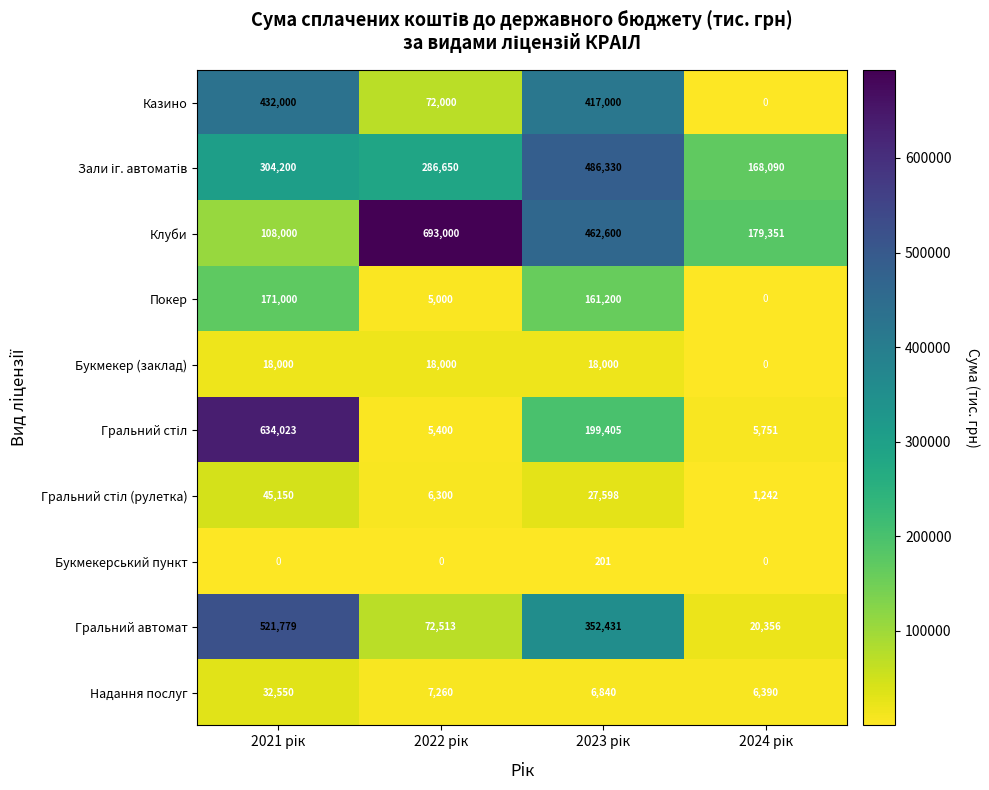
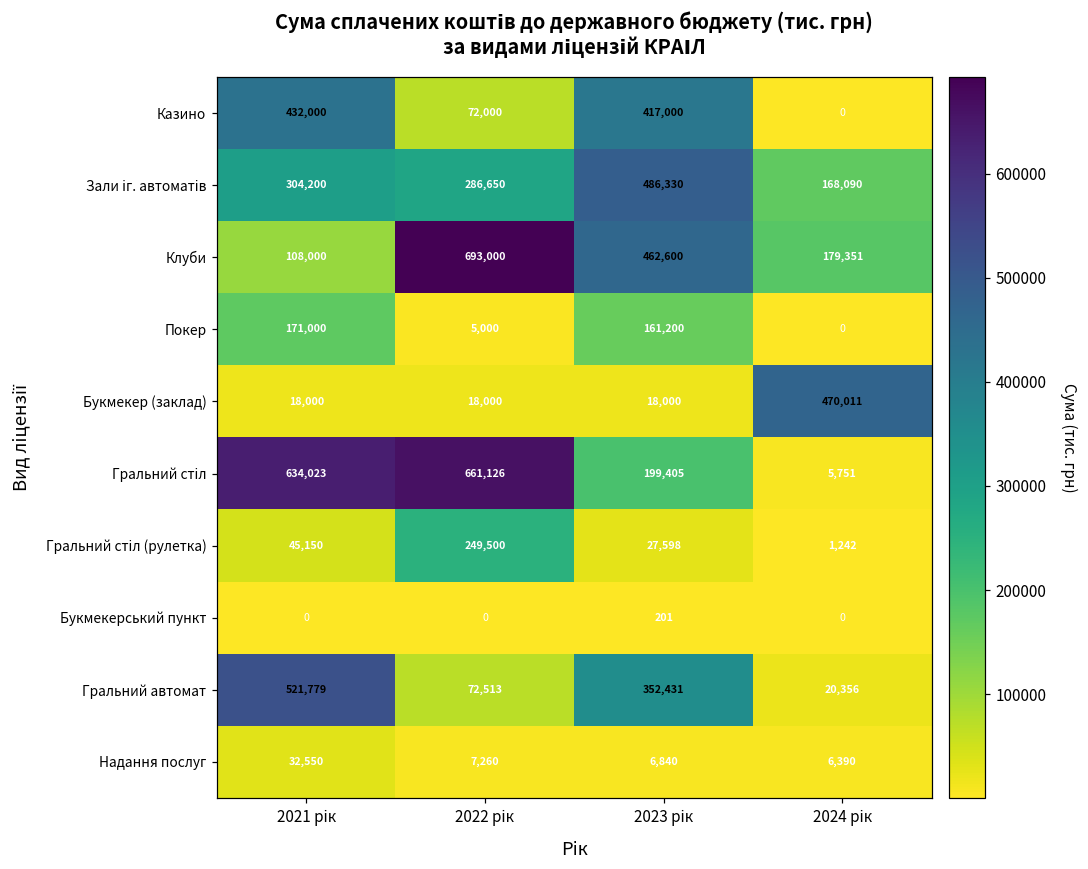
  {
    "Казино": {
      "2021 рік": "432,000",
      "2022 рік": "72,000",
      "2023 рік": "417,000",
      "2024 рік": "0"
    },
    "Зали іг. автоматів": {
      "2021 рік": "304,200",
      "2022 рік": "286,650",
      "2023 рік": "486,330",
      "2024 рік": "168,090"
    },
    "Клуби": {
      "2021 рік": "108,000",
      "2022 рік": "693,000",
      "2023 рік": "462,600",
      "2024 рік": "179,351"
    },
    "Покер": {
      "2021 рік": "171,000",
      "2022 рік": "5,000",
      "2023 рік": "161,200",
      "2024 рік": "0"
    },
    "Букмекер (заклад)": {
      "2021 рік": "18,000",
      "2022 рік": "18,000",
      "2023 рік": "18,000",
-     "2024 рік": "0"
+     "2024 рік": "470,011"
    },
    "Гральний стіл": {
      "2021 рік": "634,023",
-     "2022 рік": "5,400",
+     "2022 рік": "661,126",
      "2023 рік": "199,405",
      "2024 рік": "5,751"
    },
    "Гральний стіл (рулетка)": {
      "2021 рік": "45,150",
-     "2022 рік": "6,300",
+     "2022 рік": "249,500",
      "2023 рік": "27,598",
      "2024 рік": "1,242"
    },
    "Букмекерський пункт": {
      "2021 рік": "0",
      "2022 рік": "0",
      "2023 рік": "201",
      "2024 рік": "0"
    },
    "Гральний автомат": {
      "2021 рік": "521,779",
      "2022 рік": "72,513",
      "2023 рік": "352,431",
      "2024 рік": "20,356"
    },
    "Надання послуг": {
      "2021 рік": "32,550",
      "2022 рік": "7,260",
      "2023 рік": "6,840",
      "2024 рік": "6,390"
    }
  }
